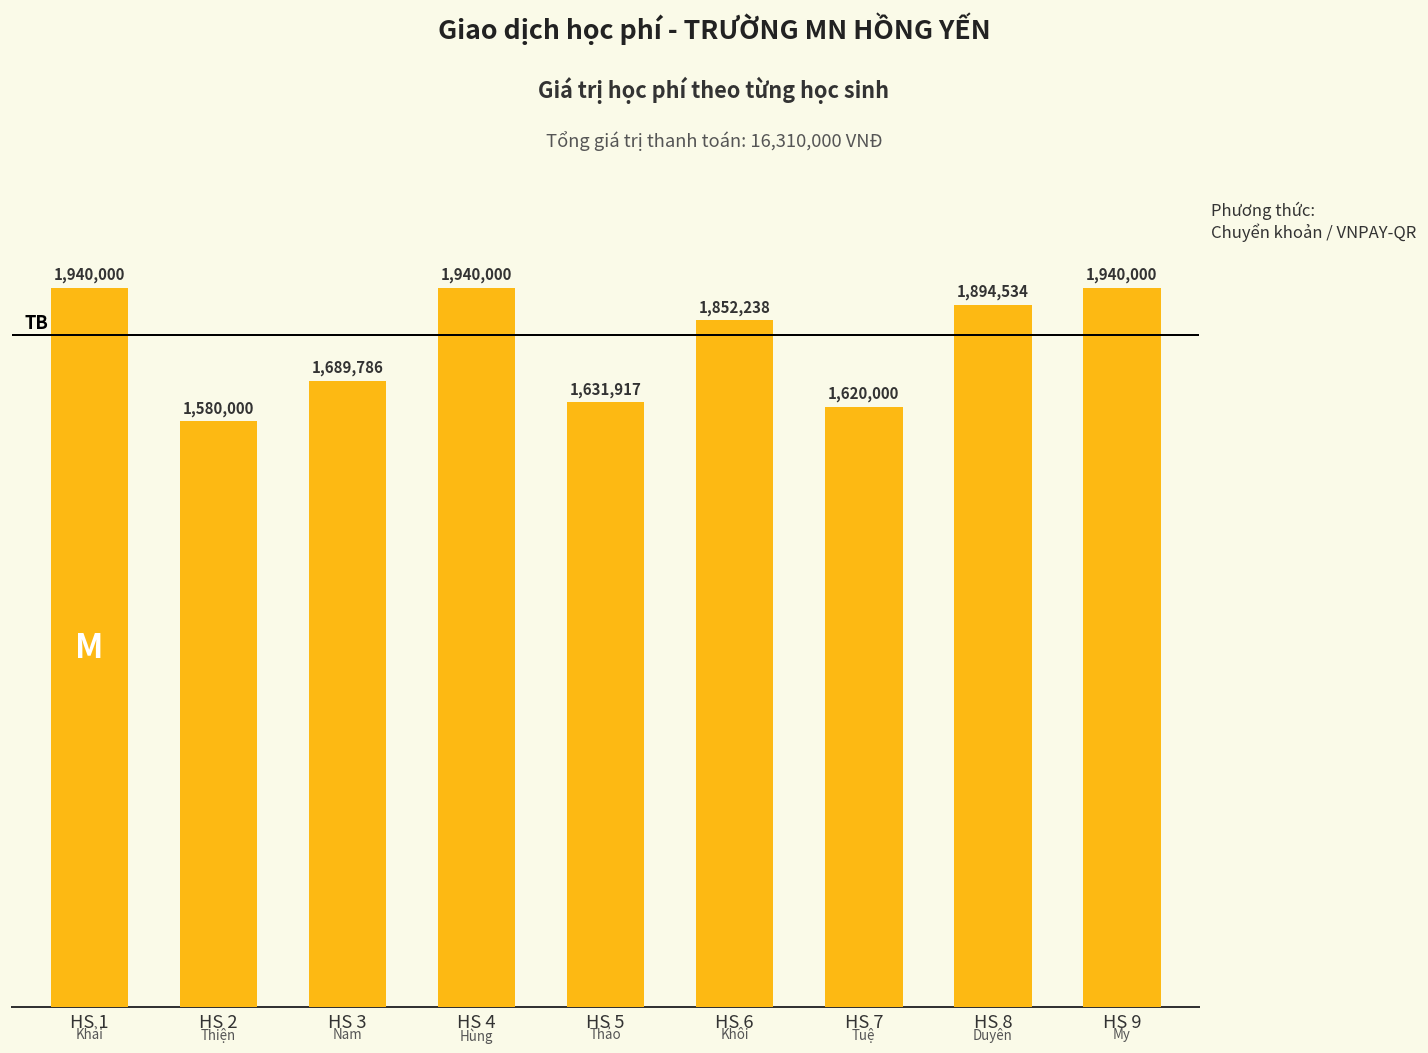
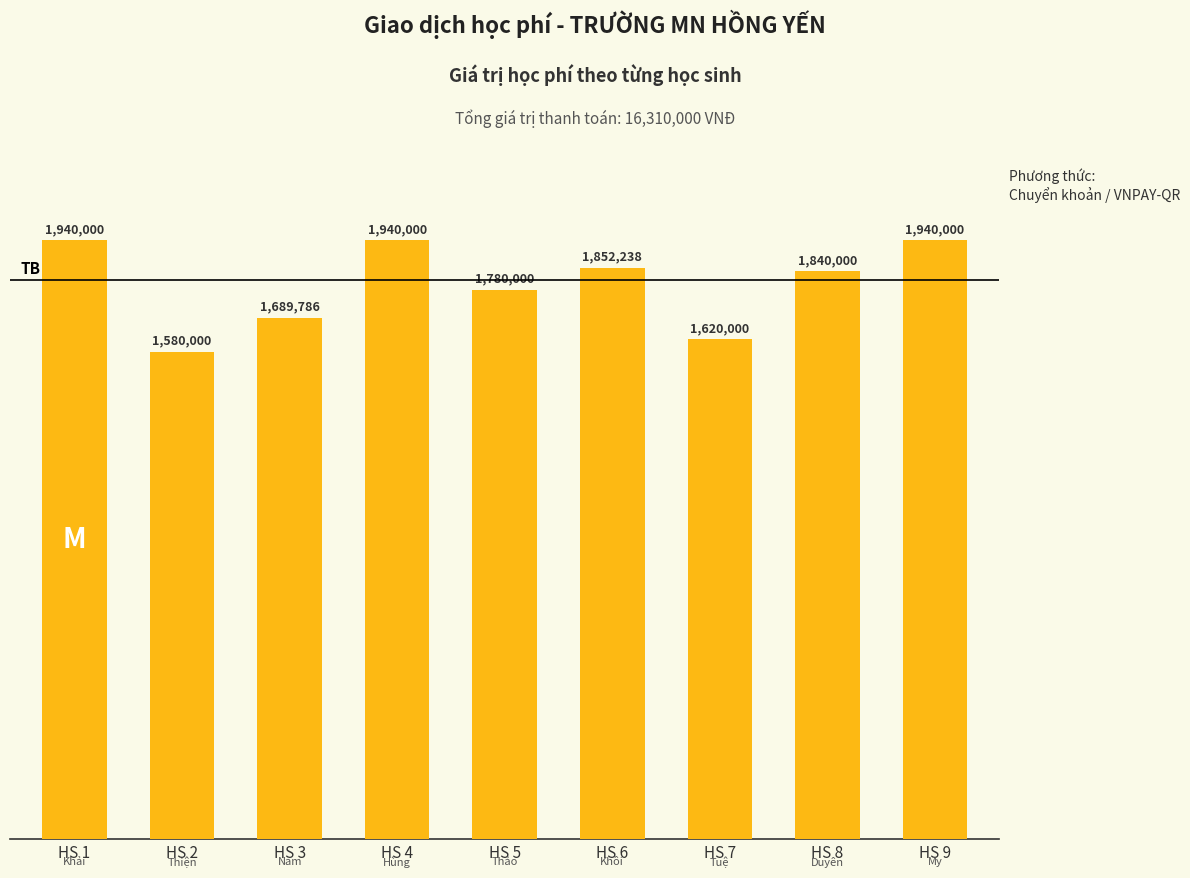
  {
    "HS 1": "1,940,000",
    "HS 2": "1,580,000",
    "HS 3": "1,689,786",
    "HS 4": "1,940,000",
-   "HS 5": "1,631,917",
+   "HS 5": "1,780,000",
    "HS 6": "1,852,238",
    "HS 7": "1,620,000",
-   "HS 8": "1,894,534",
+   "HS 8": "1,840,000",
    "HS 9": "1,940,000"
  }
